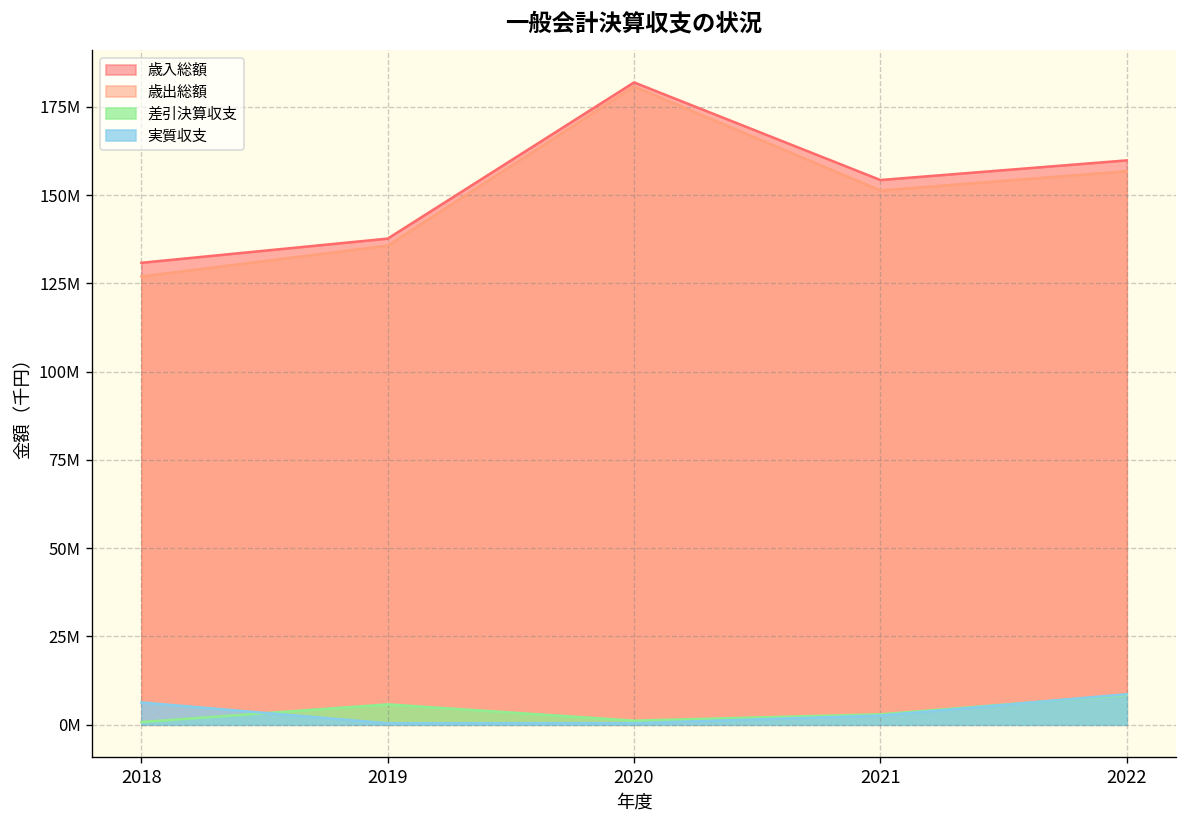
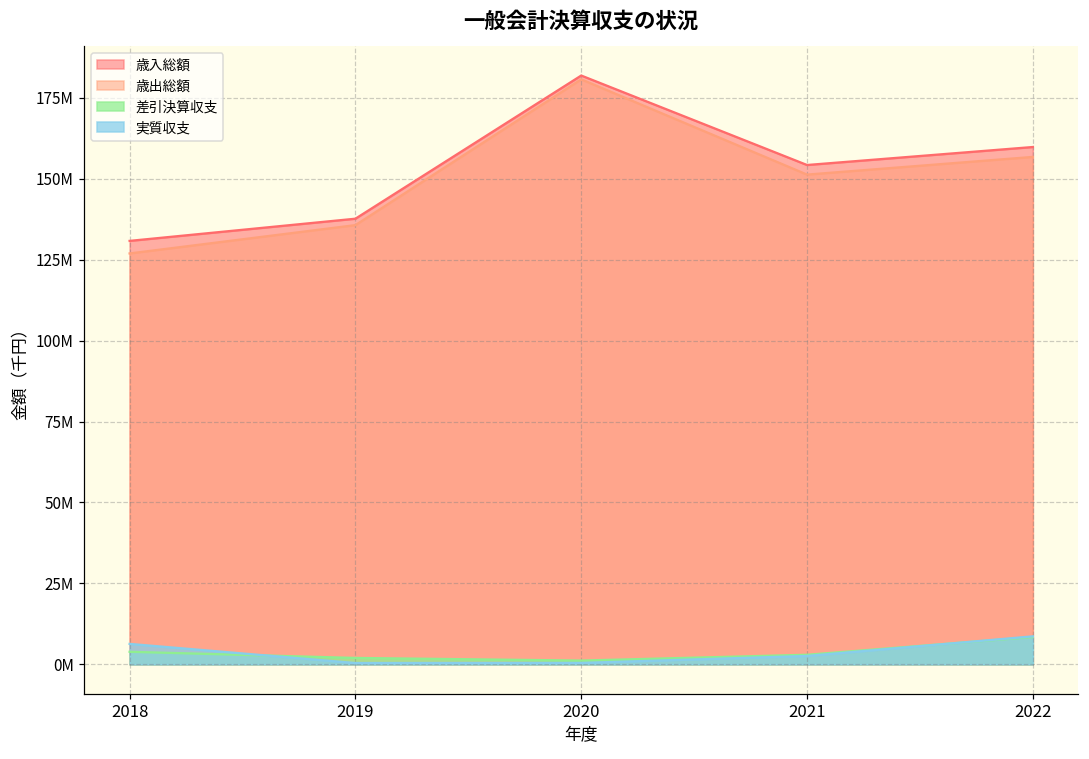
  {
    "差引決算収支": {
-     "2018": 1000000,
-     "2019": 6000000
+     "2018": 4000000,
+     "2019": 2000000
    },
    "実質収支": {
      "2018": 6000000,
      "2019": 0
    }
  }
